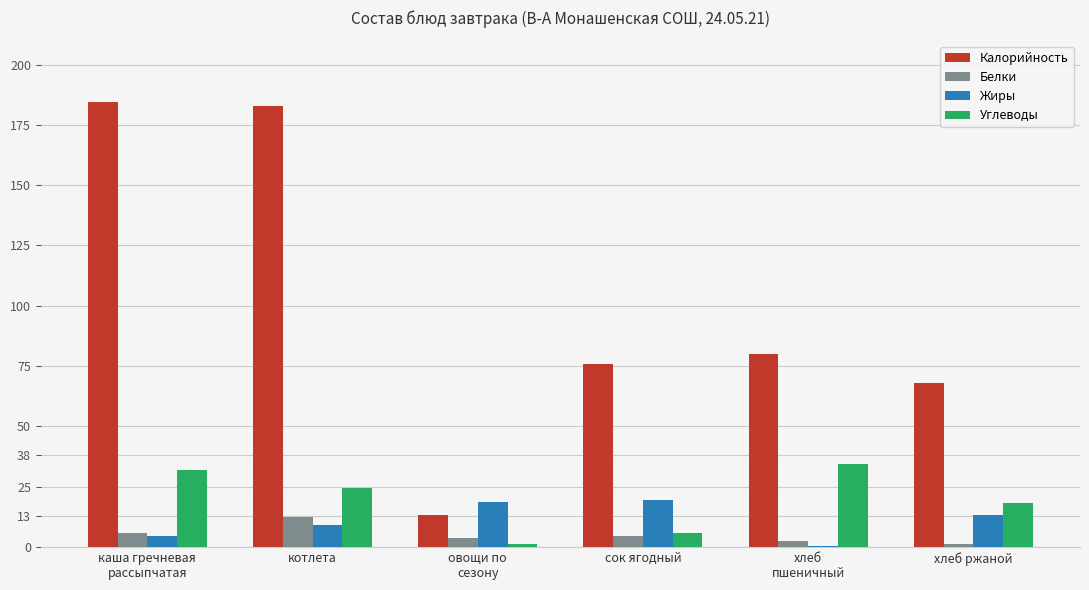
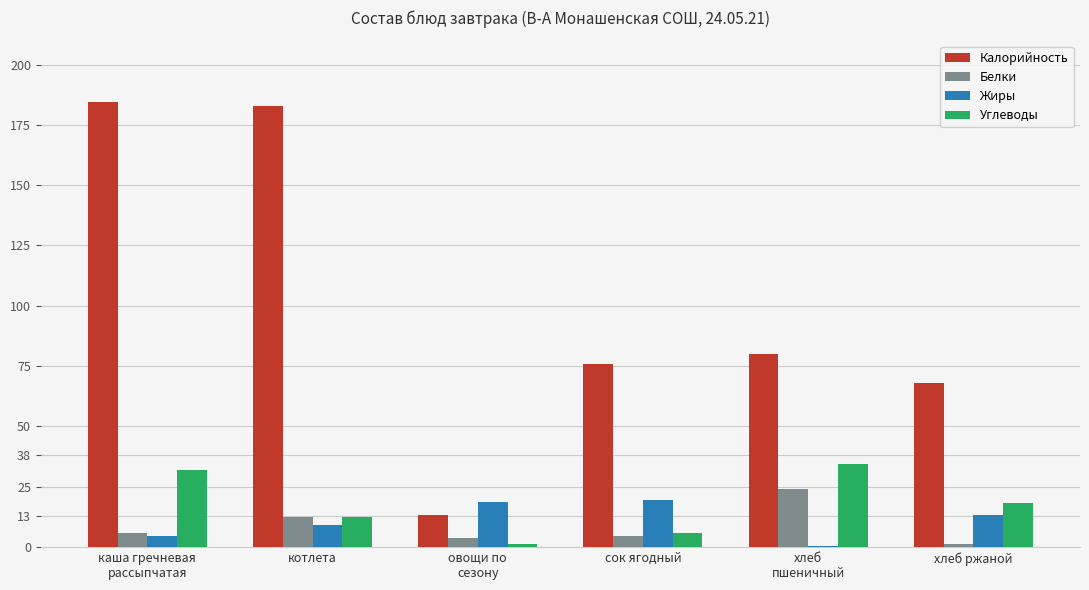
  {
    "Калорийность": {
      "каша гречневая рассыпчатая": 184,
      "котлета": 183,
      "овощи по сезону": 13,
      "сок ягодный": 76,
      "хлеб пшеничный": 80,
      "хлеб ржаной": 68
    },
    "Белки": {
      "каша гречневая рассыпчатая": 6,
      "котлета": 12,
      "овощи по сезону": 4,
      "сок ягодный": 5,
-     "хлеб пшеничный": 3,
+     "хлеб пшеничный": 24,
      "хлеб ржаной": 1
    },
    "Жиры": {
      "каша гречневая рассыпчатая": 4,
      "котлета": 9,
      "овощи по сезону": 19,
      "сок ягодный": 20,
      "хлеб ржаной": 13
    },
    "Углеводы": {
      "каша гречневая рассыпчатая": 32,
-     "котлета": 25,
+     "котлета": 13,
      "овощи по сезону": 1,
      "сок ягодный": 6,
      "хлеб пшеничный": 34,
      "хлеб ржаной": 18
    }
  }
